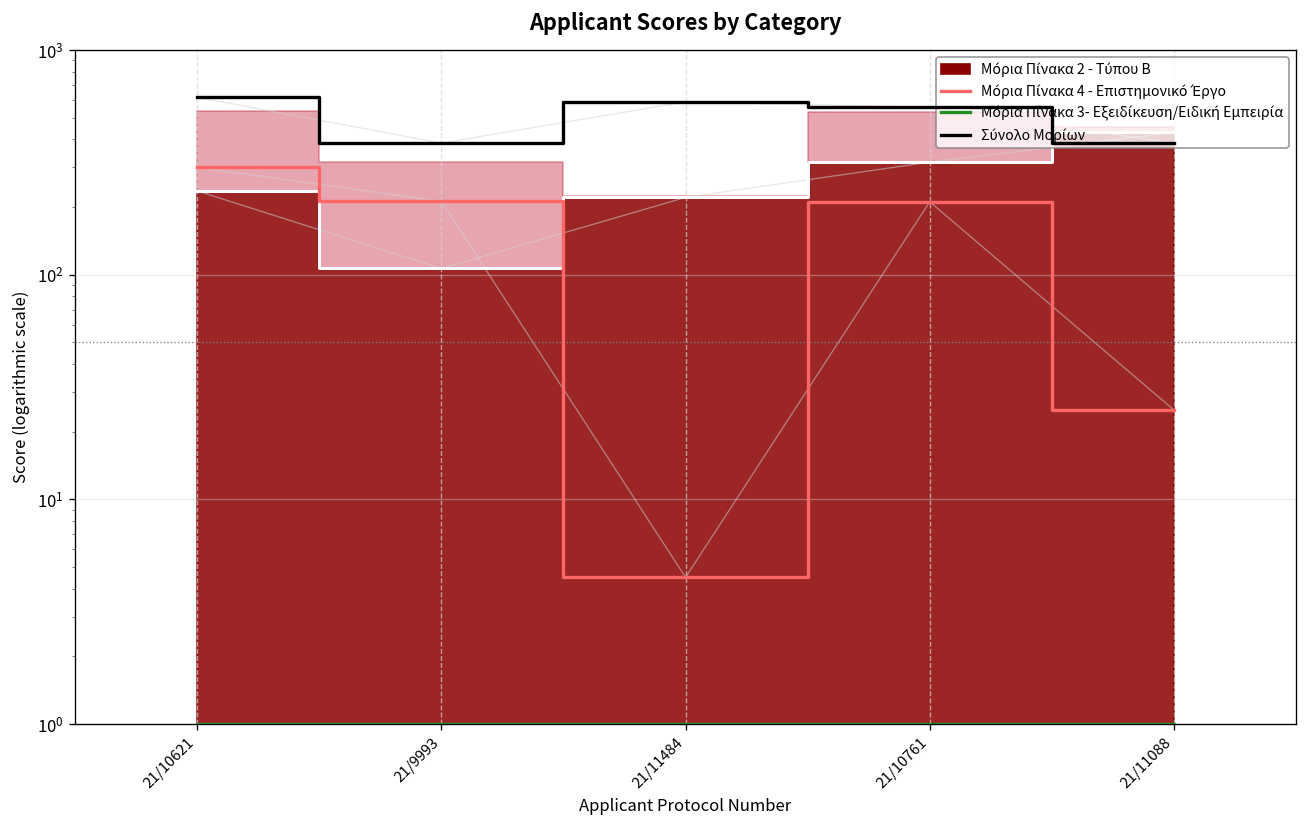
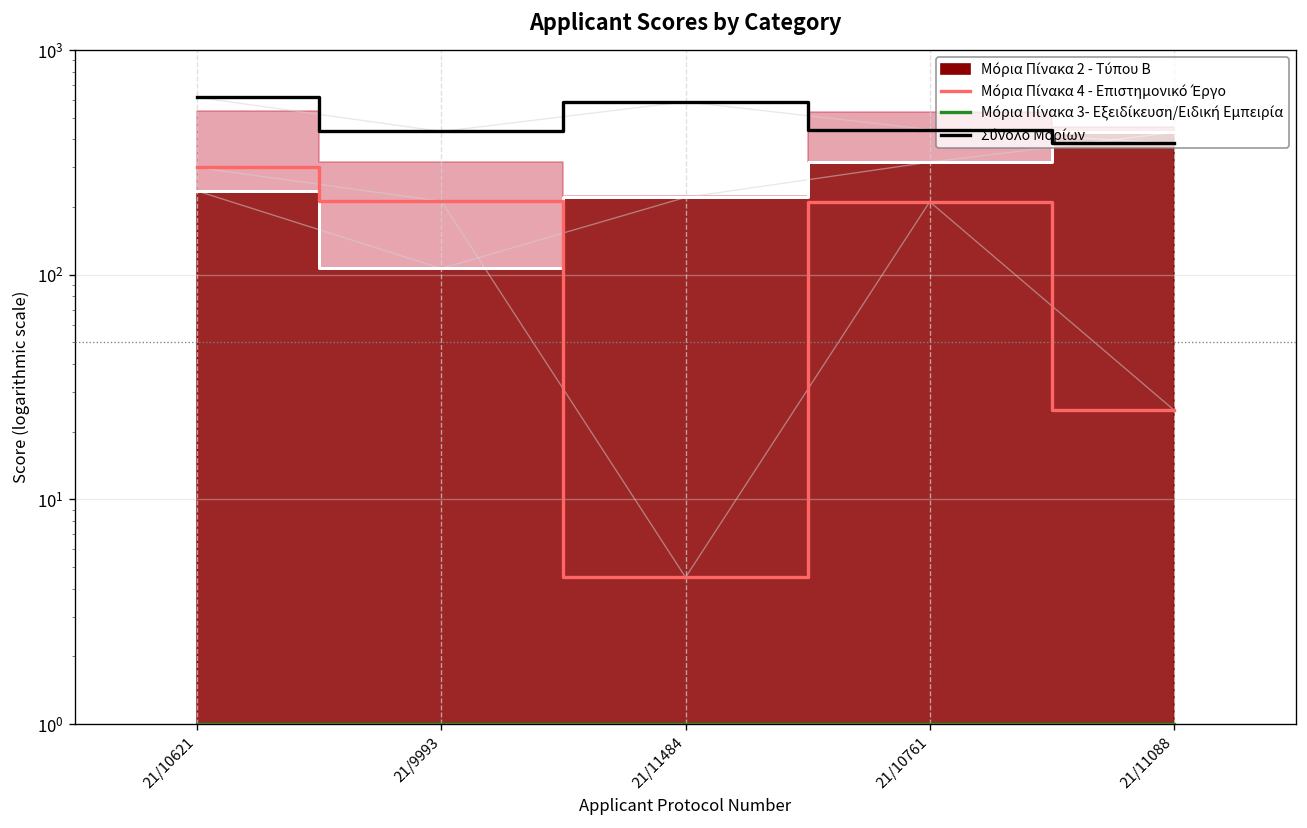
  {
    "Σύνολο Μορίων": {
      "21/10621": 620,
-     "21/9993": 390,
+     "21/9993": 430,
      "21/11484": 590,
-     "21/10761": 560
+     "21/10761": 440
    }
  }
